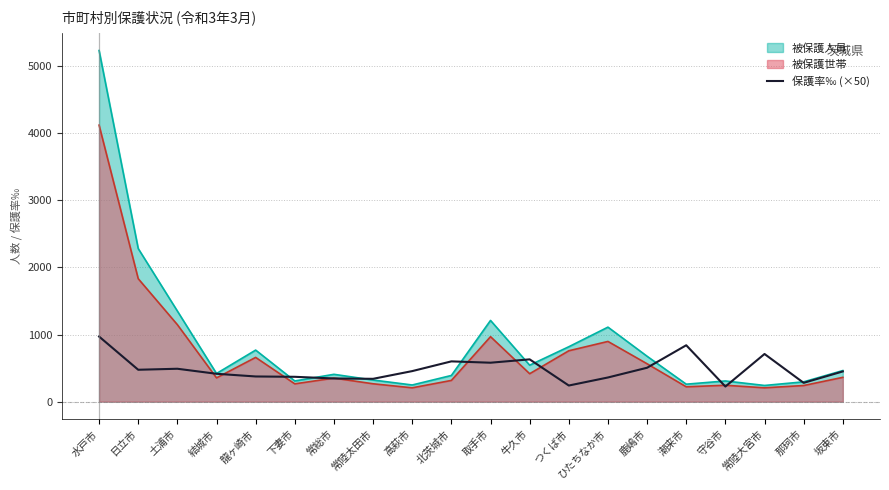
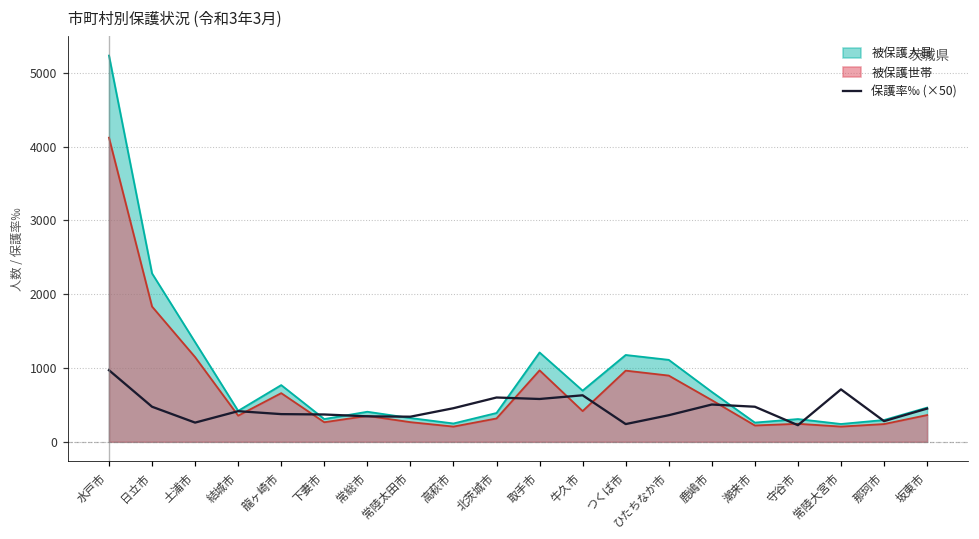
  {
    "被保護人員": {
      "水戸市": 5200,
      "日立市": 2300,
      "土浦市": 1400,
      "龍ヶ崎市": 800,
      "下妻市": 300,
      "常総市": 400,
      "高萩市": 200,
      "北茨城市": 400,
      "取手市": 1200,
-     "牛久市": 500,
-     "つくば市": 800,
+     "牛久市": 700,
+     "つくば市": 1200,
      "ひたちなか市": 1100,
      "鹿嶋市": 700,
      "潮来市": 300,
      "守谷市": 300
    },
    "被保護世帯": {
      "水戸市": 4100,
      "日立市": 1800,
      "土浦市": 1100,
      "結城市": 400,
      "龍ヶ崎市": 700,
      "下妻市": 300,
      "常陸太田市": 300,
      "高萩市": 200,
      "北茨城市": 300,
      "取手市": 1000,
      "牛久市": 400,
-     "つくば市": 800,
+     "つくば市": 1000,
      "ひたちなか市": 900,
      "鹿嶋市": 600,
      "潮来市": 200,
      "那珂市": 200,
      "坂東市": 400
    },
    "保護率‰ (×50)": {
      "水戸市": 1000,
      "日立市": 500,
-     "土浦市": 500,
+     "土浦市": 300,
      "龍ヶ崎市": 400,
      "下妻市": 400,
      "高萩市": 500,
      "北茨城市": 600,
      "取手市": 600,
      "牛久市": 600,
      "つくば市": 200,
      "ひたちなか市": 400,
      "鹿嶋市": 500,
-     "潮来市": 800,
+     "潮来市": 500,
      "常陸大宮市": 700
    }
  }
